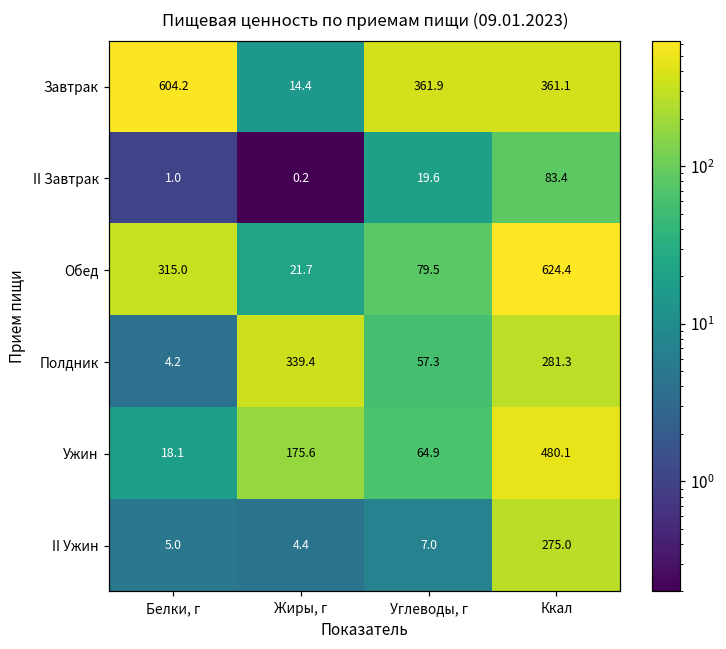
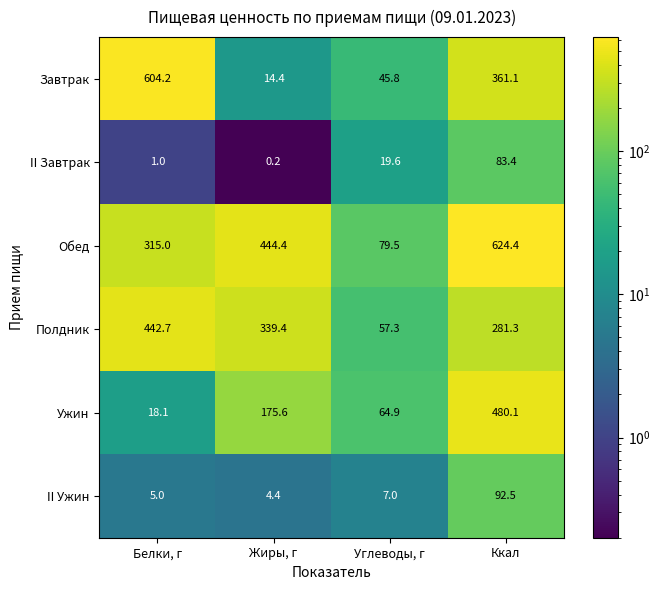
  {
    "Завтрак": {
      "Белки, г": 604.2,
      "Жиры, г": 14.4,
-     "Углеводы, г": 361.9,
+     "Углеводы, г": 45.8,
      "Ккал": 361.1
    },
    "II Завтрак": {
      "Белки, г": 1.0,
      "Жиры, г": 0.2,
      "Углеводы, г": 19.6,
      "Ккал": 83.4
    },
    "Обед": {
      "Белки, г": 315.0,
-     "Жиры, г": 21.7,
+     "Жиры, г": 444.4,
      "Углеводы, г": 79.5,
      "Ккал": 624.4
    },
    "Полдник": {
-     "Белки, г": 4.2,
+     "Белки, г": 442.7,
      "Жиры, г": 339.4,
      "Углеводы, г": 57.3,
      "Ккал": 281.3
    },
    "Ужин": {
      "Белки, г": 18.1,
      "Жиры, г": 175.6,
      "Углеводы, г": 64.9,
      "Ккал": 480.1
    },
    "II Ужин": {
      "Белки, г": 5.0,
      "Жиры, г": 4.4,
      "Углеводы, г": 7.0,
-     "Ккал": 275.0
+     "Ккал": 92.5
    }
  }
